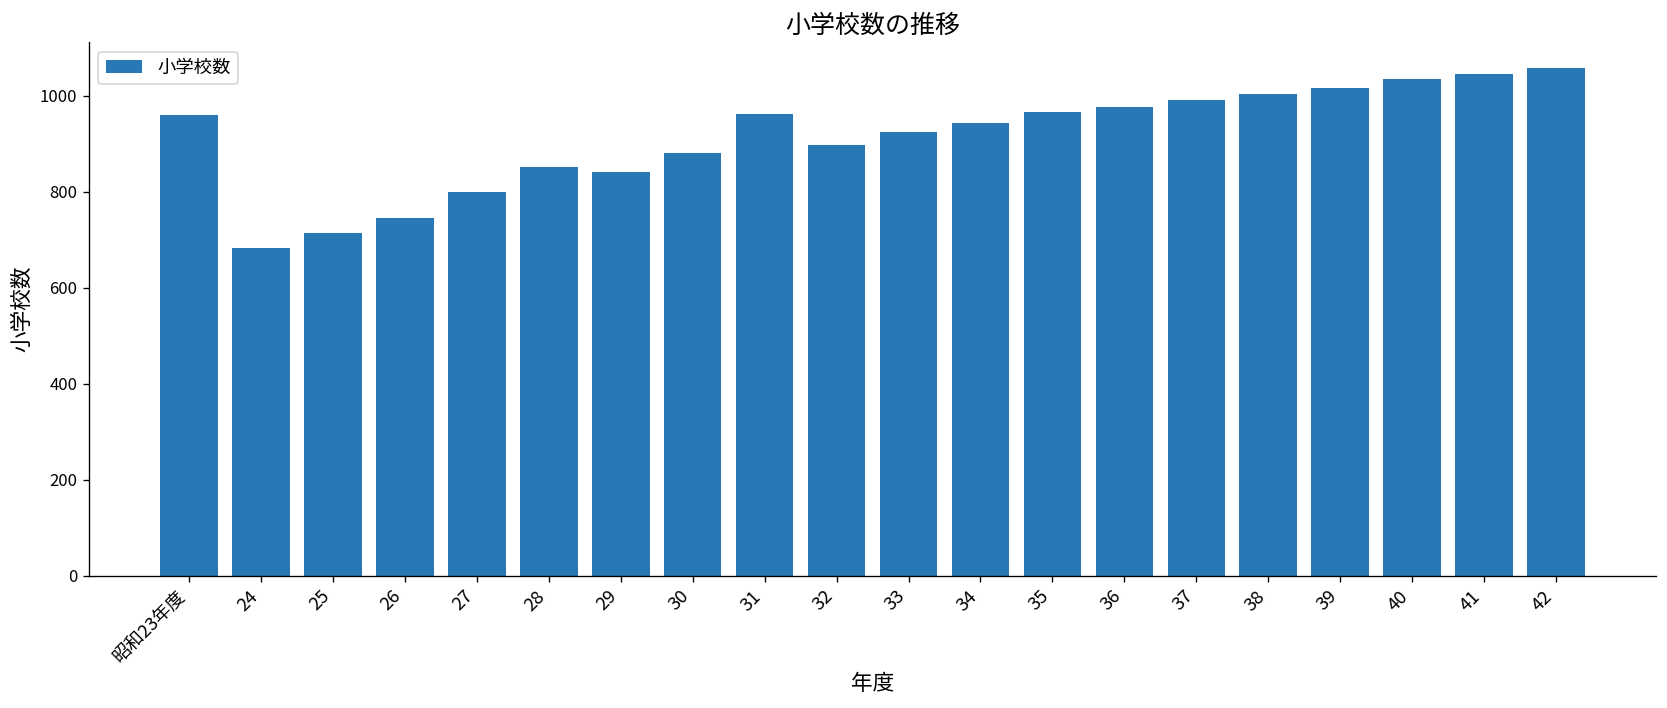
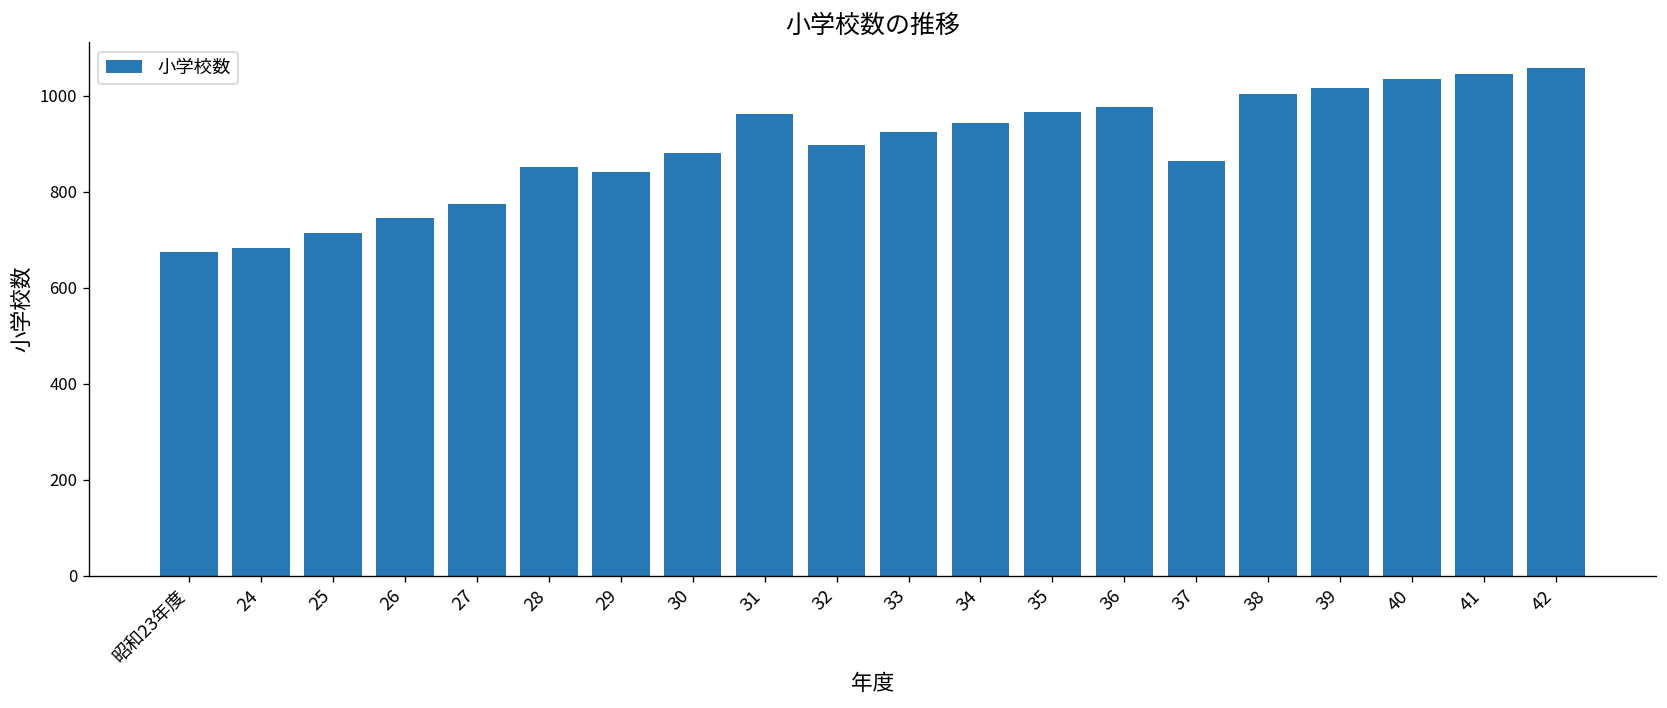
  {
-   "昭和23年度": 960,
+   "昭和23年度": 680,
    "24": 680,
    "25": 710,
    "26": 740,
-   "27": 800,
+   "27": 780,
    "28": 850,
    "29": 840,
    "30": 880,
    "31": 960,
    "32": 900,
    "33": 920,
    "34": 940,
    "35": 970,
    "36": 980,
-   "37": 990,
+   "37": 860,
    "38": 1000,
    "39": 1020,
    "40": 1040,
    "41": 1050,
    "42": 1060
  }
